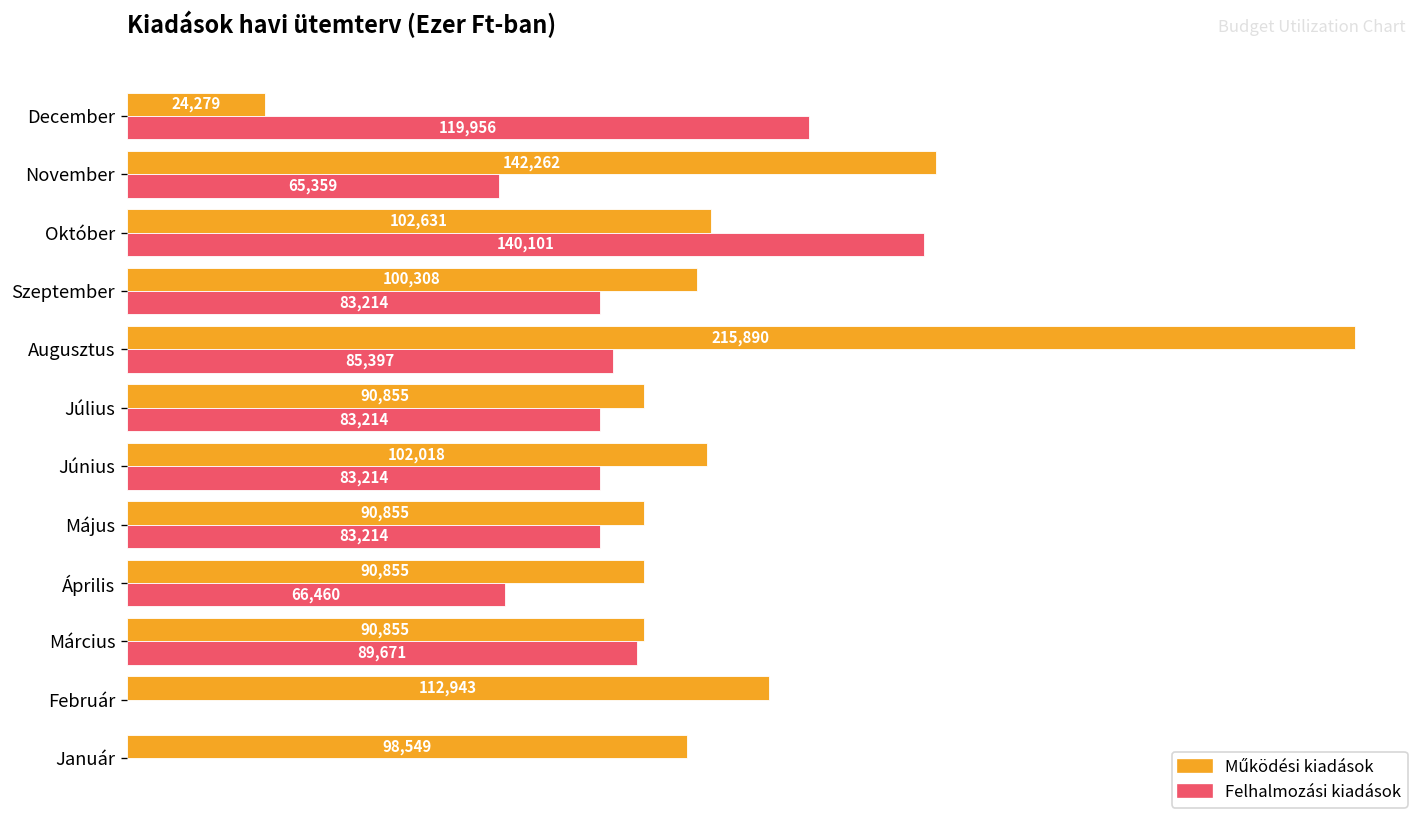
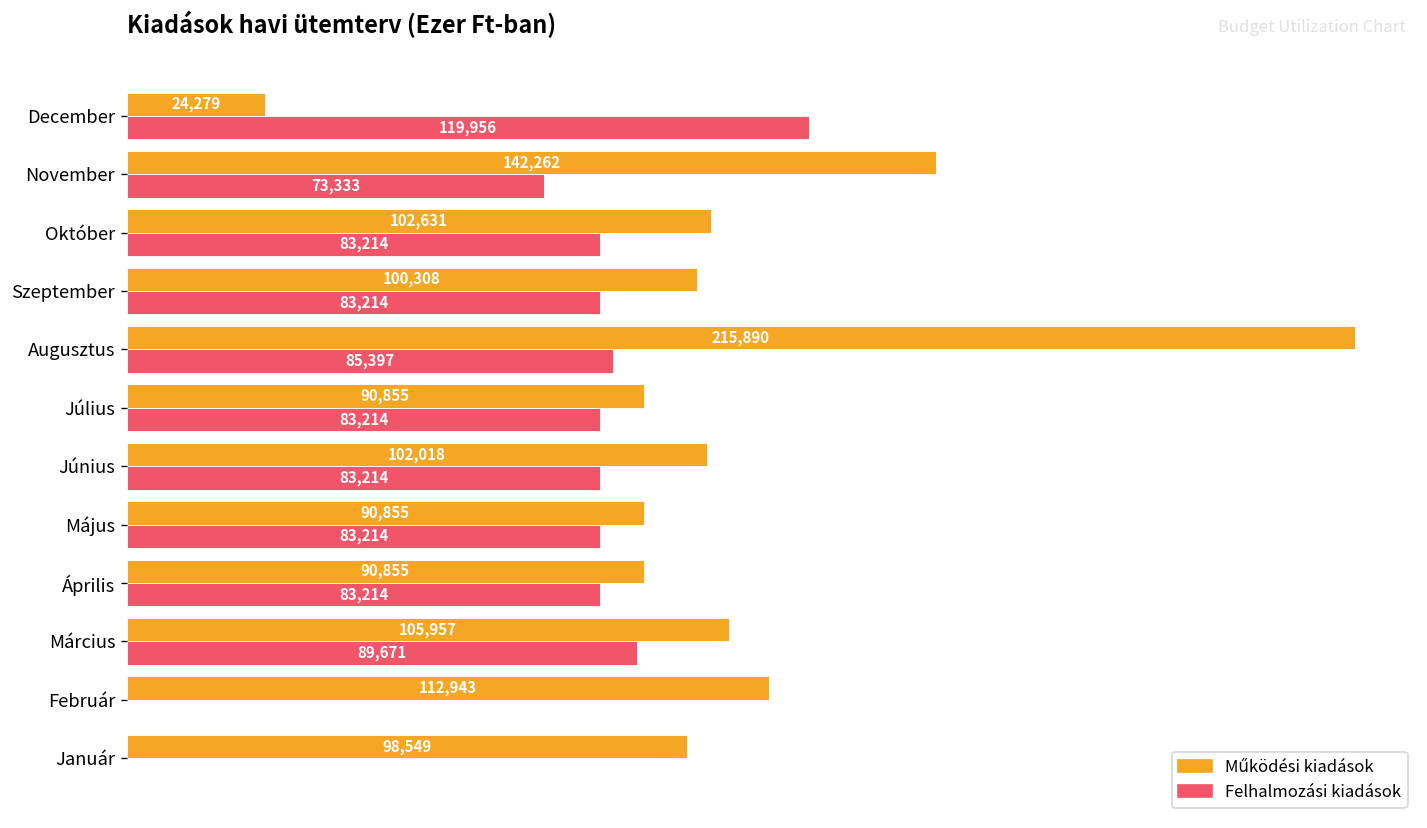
  {
    "Működési kiadások": {
      "December": "24,279",
      "November": "142,262",
      "Október": "102,631",
      "Szeptember": "100,308",
      "Augusztus": "215,890",
      "Július": "90,855",
      "Június": "102,018",
      "Május": "90,855",
      "Április": "90,855",
-     "Március": "90,855",
+     "Március": "105,957",
      "Február": "112,943",
      "Január": "98,549"
    },
    "Felhalmozási kiadások": {
      "December": "119,956",
-     "November": "65,359",
-     "Október": "140,101",
+     "November": "73,333",
+     "Október": "83,214",
      "Szeptember": "83,214",
      "Augusztus": "85,397",
      "Július": "83,214",
      "Június": "83,214",
      "Május": "83,214",
-     "Április": "66,460",
+     "Április": "83,214",
      "Március": "89,671"
    }
  }
